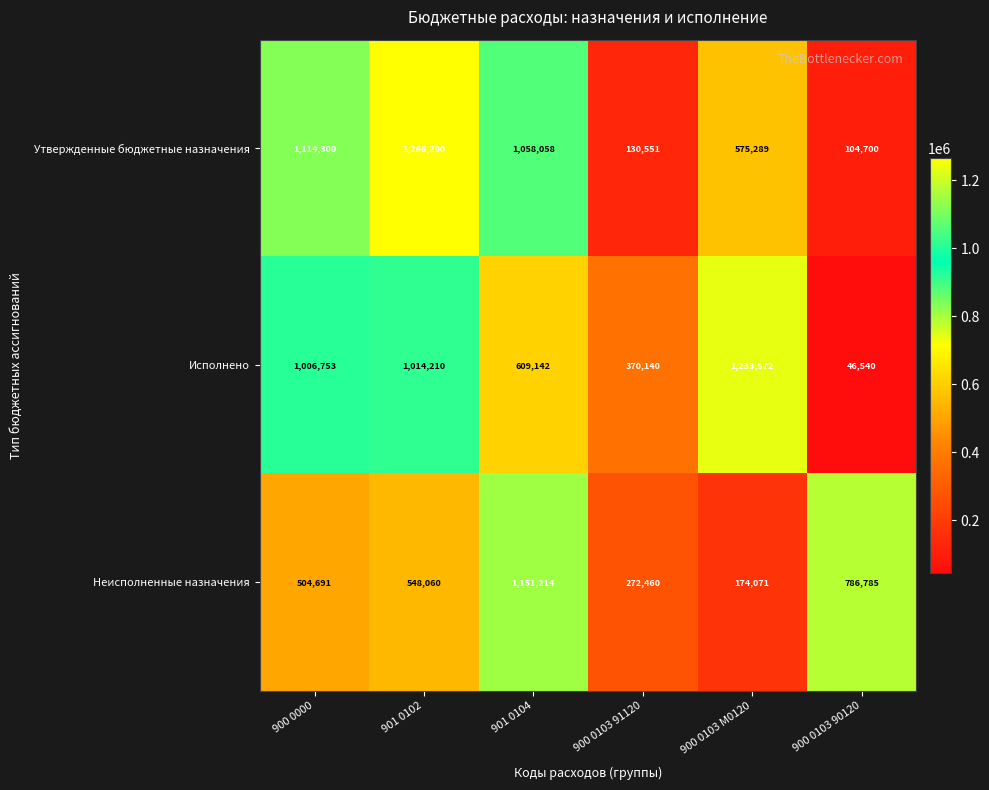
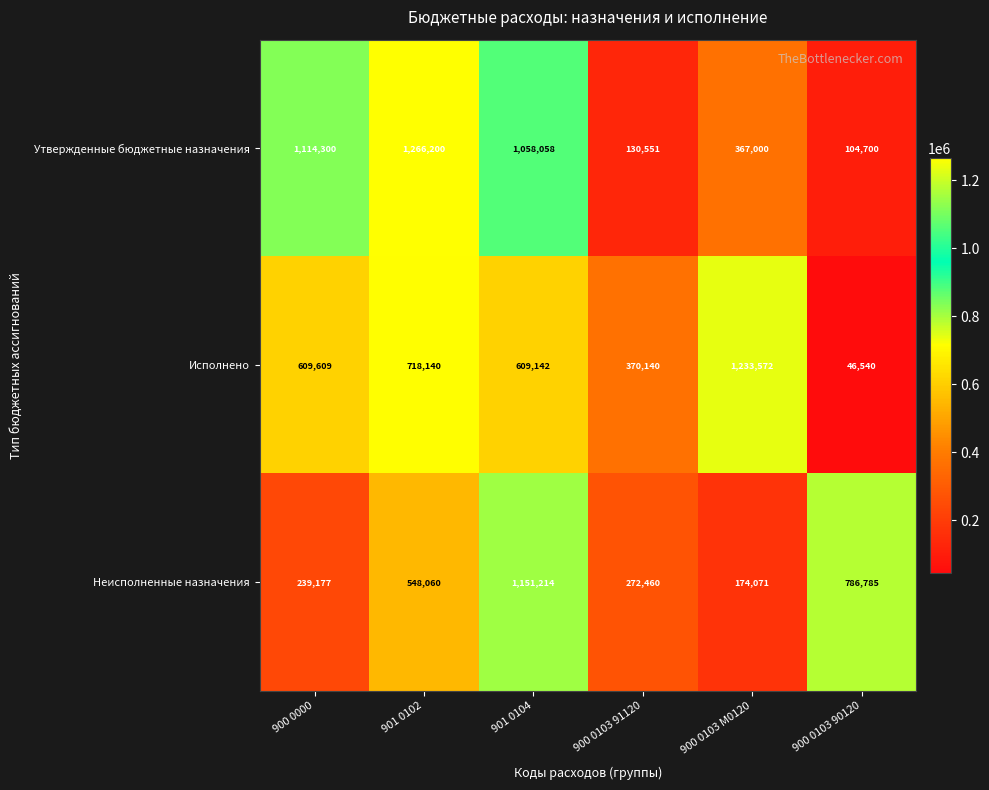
  {
    "Утвержденные бюджетные назначения": {
      "900 0000": "1,114,300",
      "901 0102": "1,266,200",
      "901 0104": "1,058,058",
      "900 0103 91120": "130,551",
-     "900 0103 М0120": "575,289"
+     "900 0103 М0120": "367,000"
    },
    "Исполнено": {
-     "900 0000": "1,006,753",
-     "901 0102": "1,014,210",
+     "900 0000": "609,609",
+     "901 0102": "718,140",
      "901 0104": "609,142",
      "900 0103 91120": "370,140",
      "900 0103 М0120": "1,233,572",
      "900 0103 90120": "46,540"
    },
    "Неисполненные назначения": {
-     "900 0000": "504,691",
+     "900 0000": "239,177",
      "901 0102": "548,060",
      "901 0104": "1,151,214",
      "900 0103 91120": "272,460",
      "900 0103 М0120": "174,071",
      "900 0103 90120": "786,785"
    }
  }
